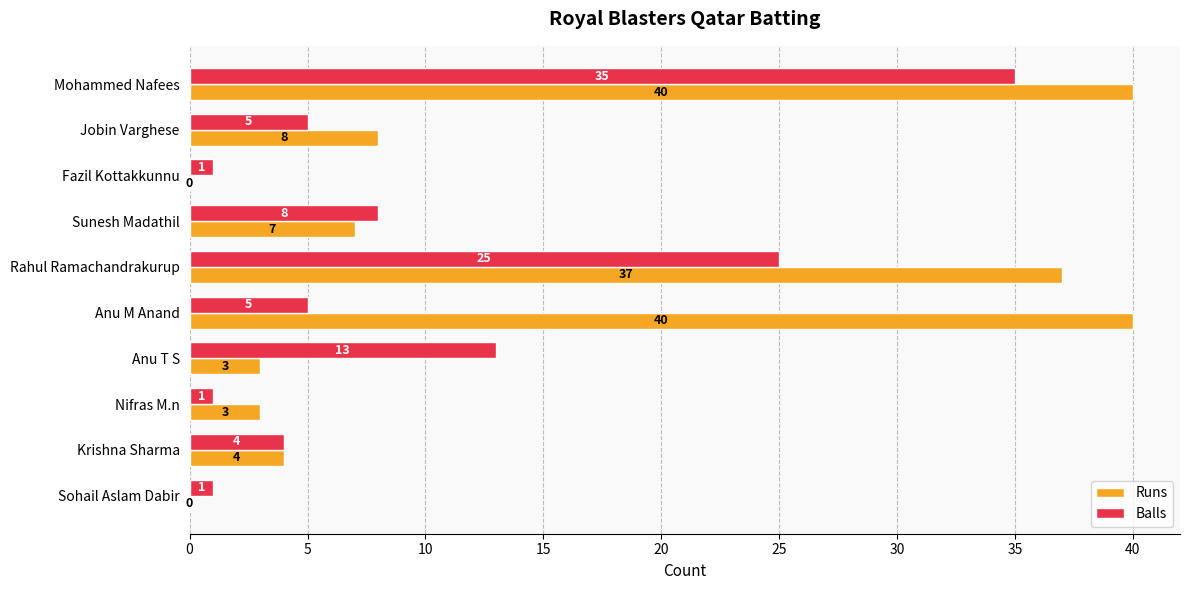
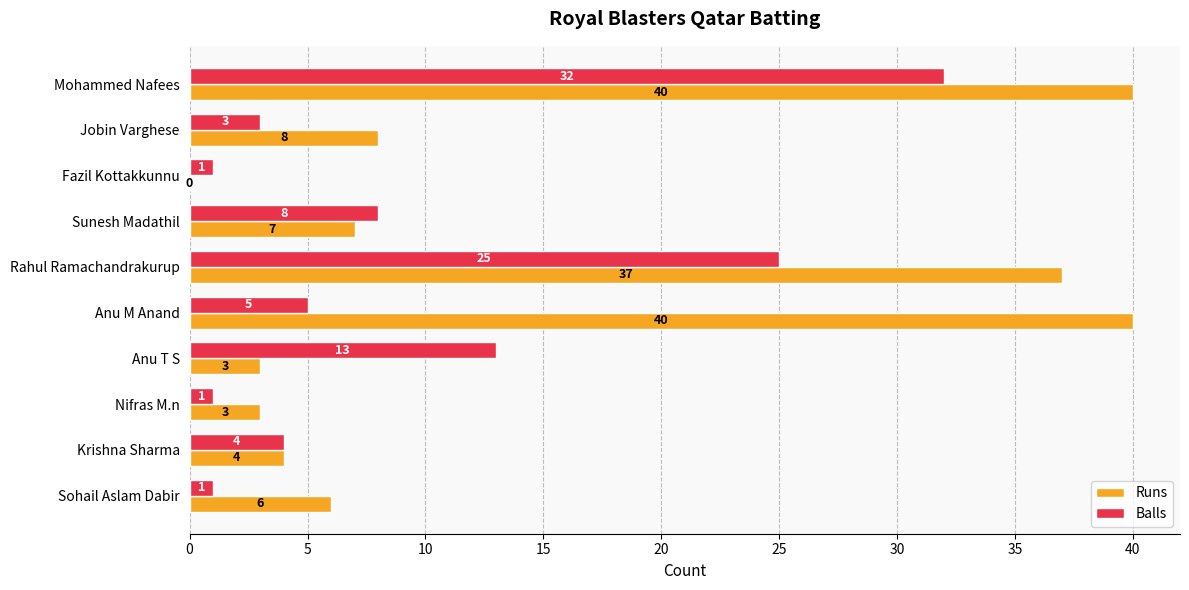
  {
    "Runs": {
      "Mohammed Nafees": 40,
      "Jobin Varghese": 8,
      "Fazil Kottakkunnu": 0,
      "Sunesh Madathil": 7,
      "Rahul Ramachandrakurup": 37,
      "Anu M Anand": 40,
      "Anu T S": 3,
      "Nifras M.n": 3,
      "Krishna Sharma": 4,
-     "Sohail Aslam Dabir": 0
+     "Sohail Aslam Dabir": 6
    },
    "Balls": {
-     "Mohammed Nafees": 35,
-     "Jobin Varghese": 5,
+     "Mohammed Nafees": 32,
+     "Jobin Varghese": 3,
      "Fazil Kottakkunnu": 1,
      "Sunesh Madathil": 8,
      "Rahul Ramachandrakurup": 25,
      "Anu M Anand": 5,
      "Anu T S": 13,
      "Nifras M.n": 1,
      "Krishna Sharma": 4,
      "Sohail Aslam Dabir": 1
    }
  }
